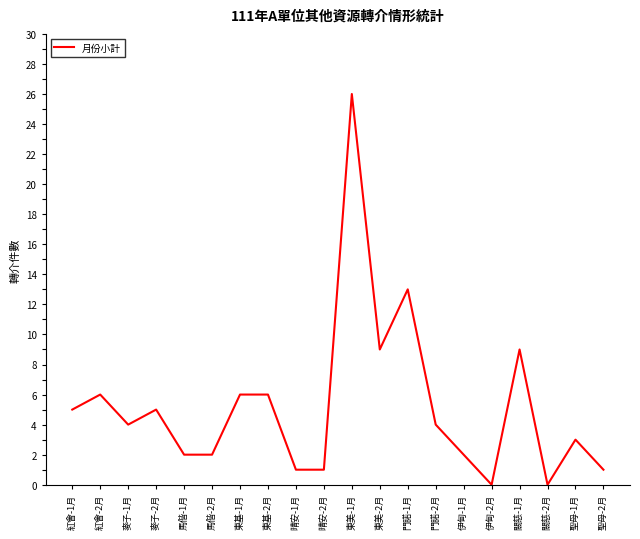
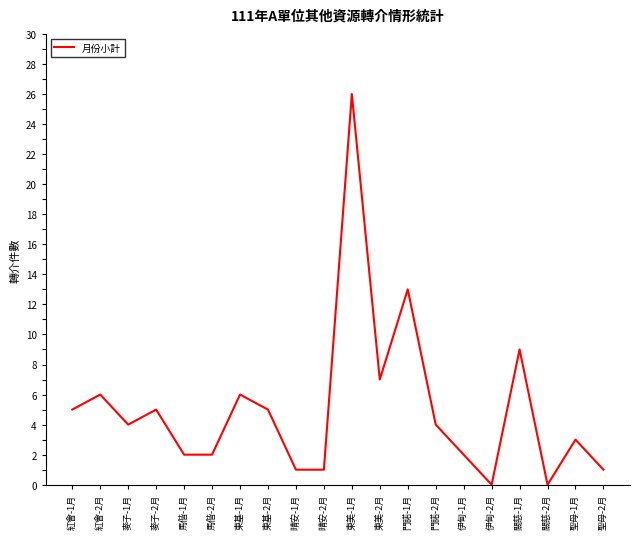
  {
    "紅會-1月": 5,
    "紅會-2月": 6,
    "麥子-1月": 4,
    "麥子-2月": 5,
    "馬偕-1月": 2,
    "馬偕-2月": 2,
    "東基-1月": 6,
-   "東基-2月": 6,
+   "東基-2月": 5,
    "晴安-1月": 1,
    "晴安-2月": 1,
    "東美-1月": 26,
-   "東美-2月": 9,
+   "東美-2月": 7,
    "門諾-1月": 13,
    "門諾-2月": 4,
    "伊甸-1月": 2,
    "伊甸-2月": 0,
    "關慈-1月": 9,
    "關慈-2月": 0,
    "聖母-1月": 3,
    "聖母-2月": 1
  }
